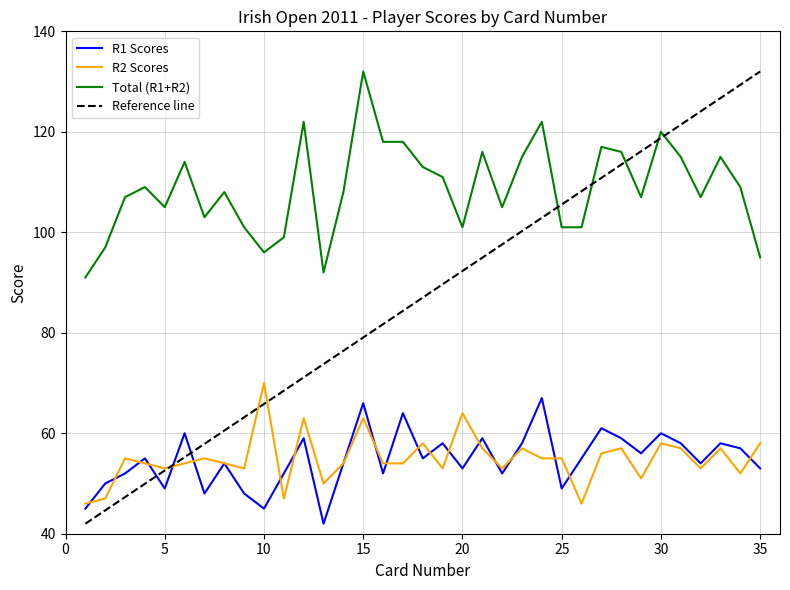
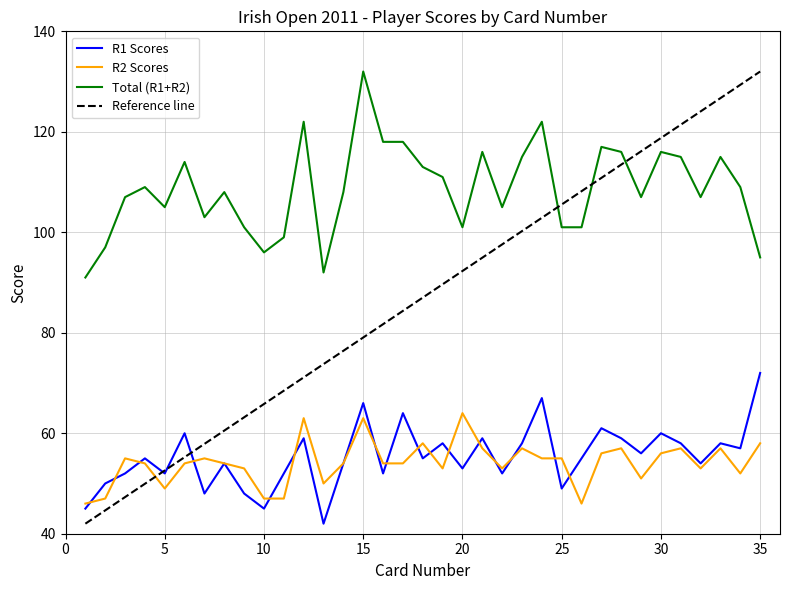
  {
    "R1 Scores": {
-     "5": 49,
+     "5": 52,
      "10": 45,
      "15": 66,
      "20": 53,
      "25": 49,
      "30": 60,
-     "35": 53
+     "35": 72
    },
    "R2 Scores": {
-     "5": 53,
-     "10": 70,
+     "5": 49,
+     "10": 47,
      "15": 63,
      "20": 64,
      "25": 55,
-     "30": 58,
+     "30": 56,
      "35": 58
    },
    "Total (R1+R2)": {
      "5": 105,
      "10": 96,
      "15": 132,
      "20": 101,
      "25": 101,
-     "30": 120,
+     "30": 116,
      "35": 95
    },
    "Reference line": {
      "35": 132
    }
  }
